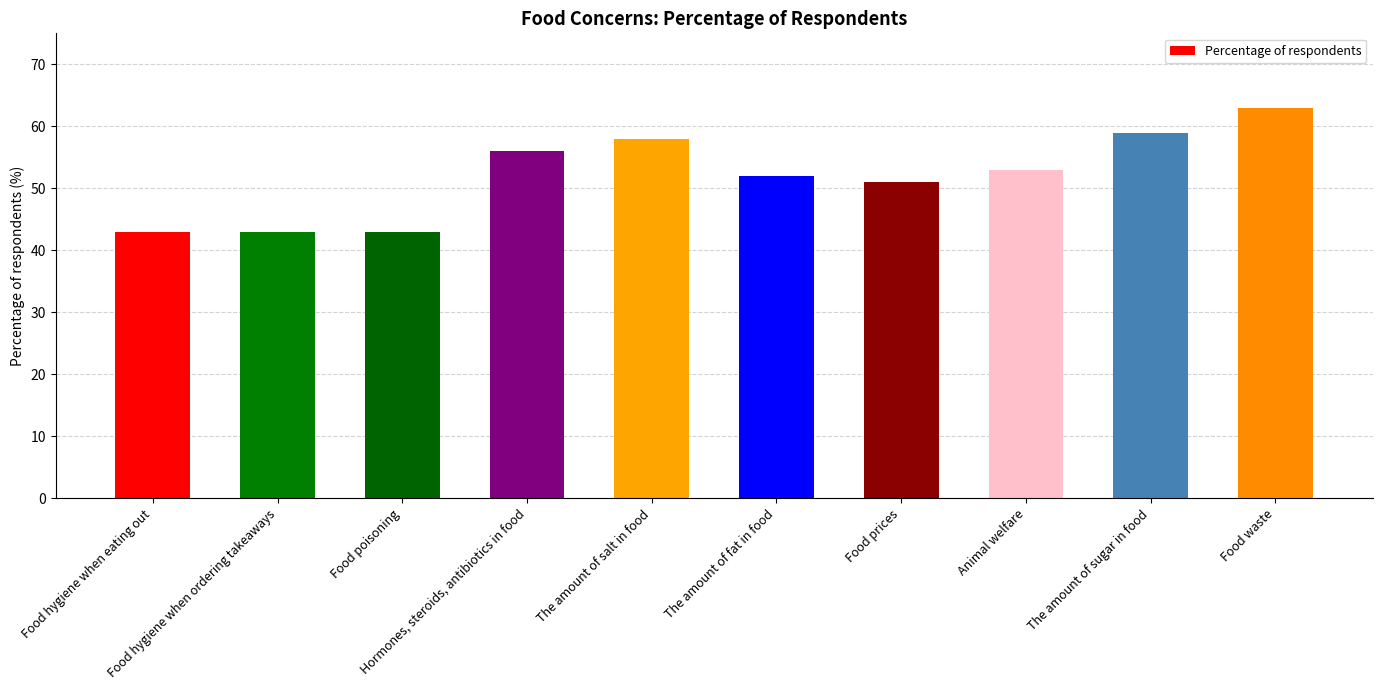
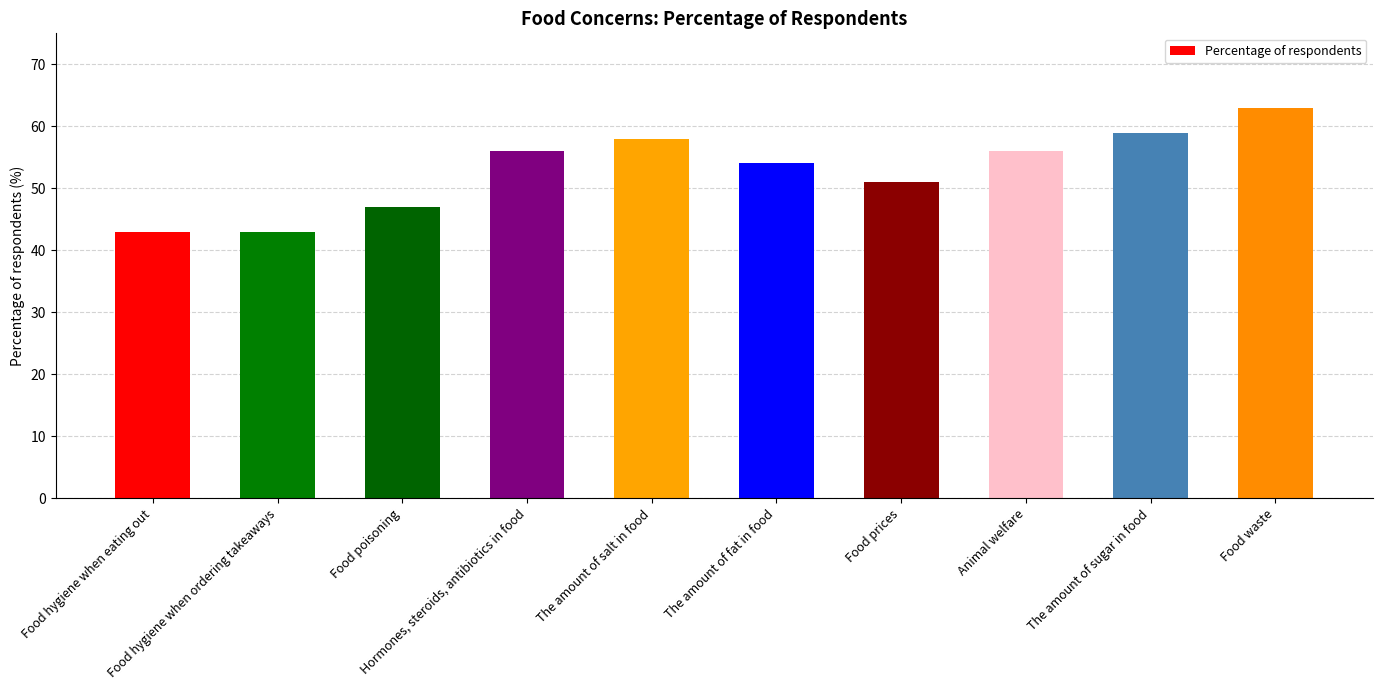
  {
    "Food hygiene when eating out": 43,
    "Food hygiene when ordering takeaways": 43,
-   "Food poisoning": 43,
+   "Food poisoning": 47,
    "Hormones, steroids, antibiotics in food": 56,
    "The amount of salt in food": 58,
-   "The amount of fat in food": 52,
+   "The amount of fat in food": 54,
    "Food prices": 51,
-   "Animal welfare": 53,
+   "Animal welfare": 56,
    "The amount of sugar in food": 59,
    "Food waste": 63
  }
